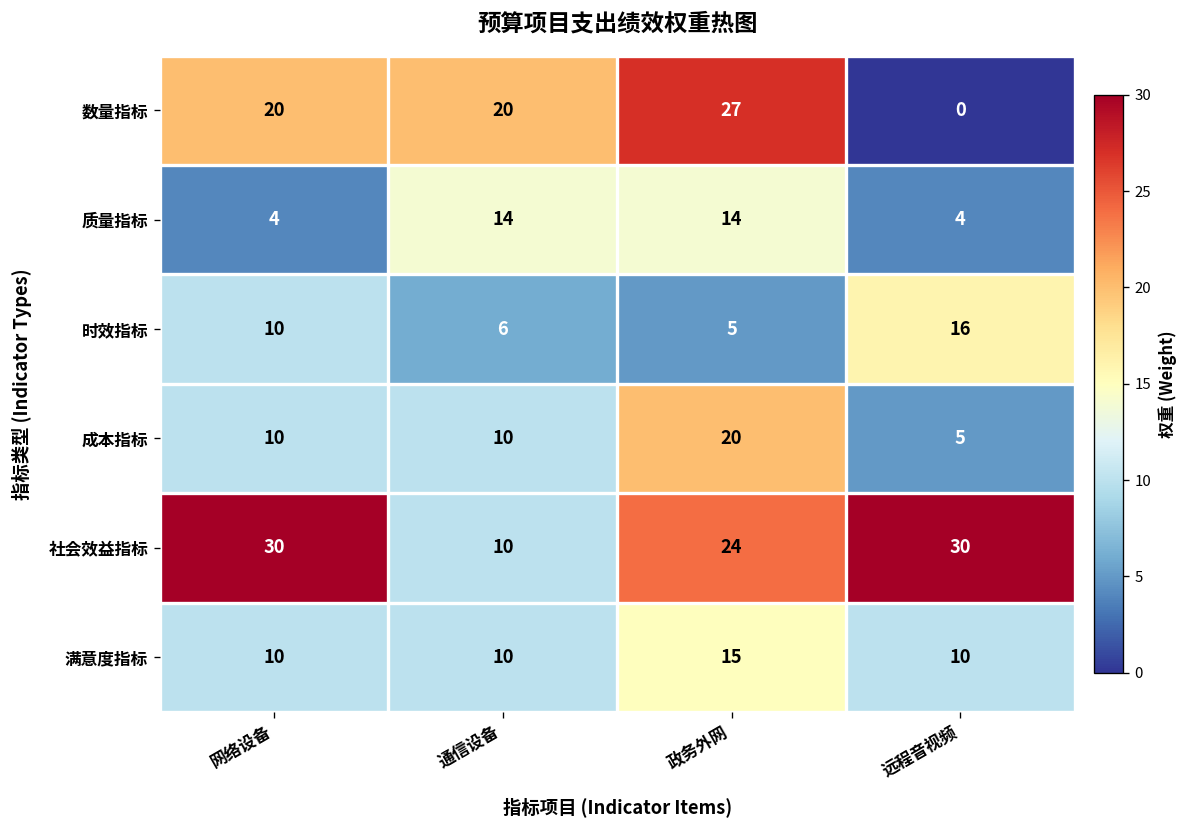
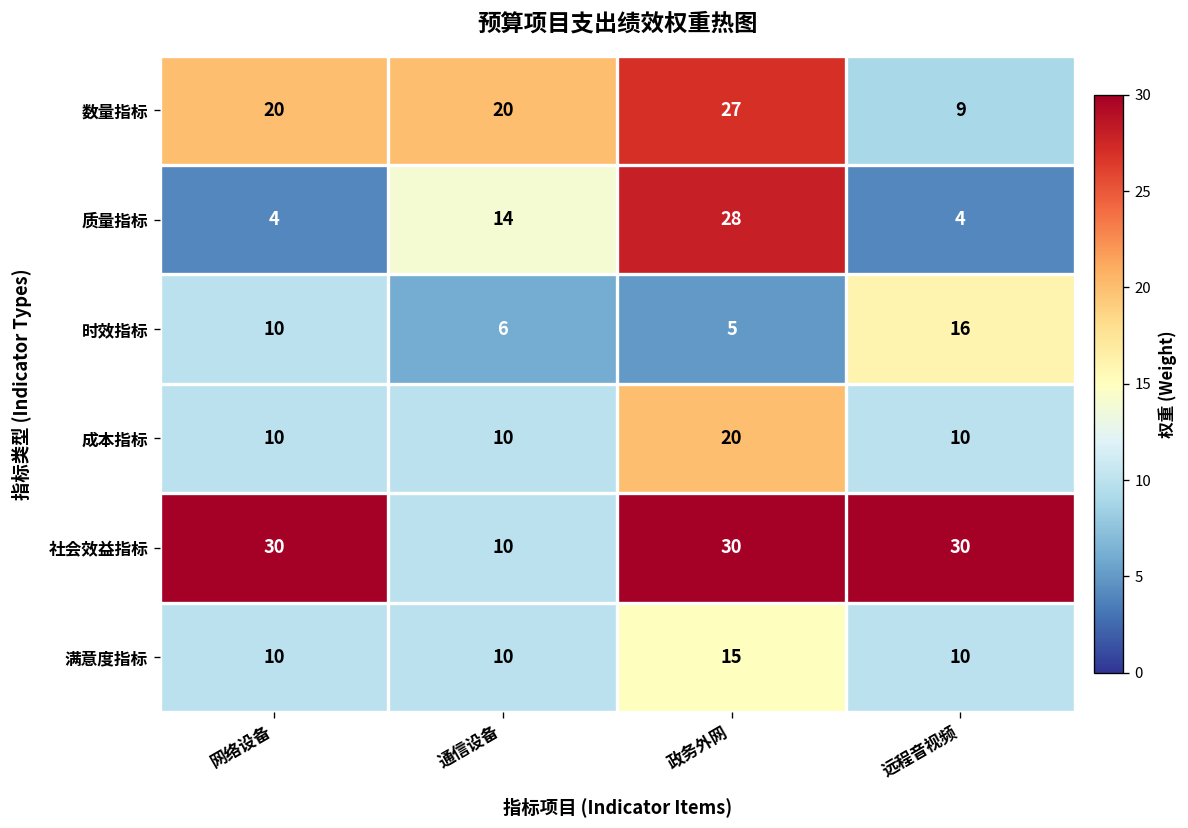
  {
    "数量指标": {
      "网络设备": 20,
      "通信设备": 20,
      "政务外网": 27,
-     "远程音视频": 0
+     "远程音视频": 9
    },
    "质量指标": {
      "网络设备": 4,
      "通信设备": 14,
-     "政务外网": 14,
+     "政务外网": 28,
      "远程音视频": 4
    },
    "时效指标": {
      "网络设备": 10,
      "通信设备": 6,
      "政务外网": 5,
      "远程音视频": 16
    },
    "成本指标": {
      "网络设备": 10,
      "通信设备": 10,
      "政务外网": 20,
-     "远程音视频": 5
+     "远程音视频": 10
    },
    "社会效益指标": {
      "网络设备": 30,
      "通信设备": 10,
-     "政务外网": 24,
+     "政务外网": 30,
      "远程音视频": 30
    },
    "满意度指标": {
      "网络设备": 10,
      "通信设备": 10,
      "政务外网": 15,
      "远程音视频": 10
    }
  }
